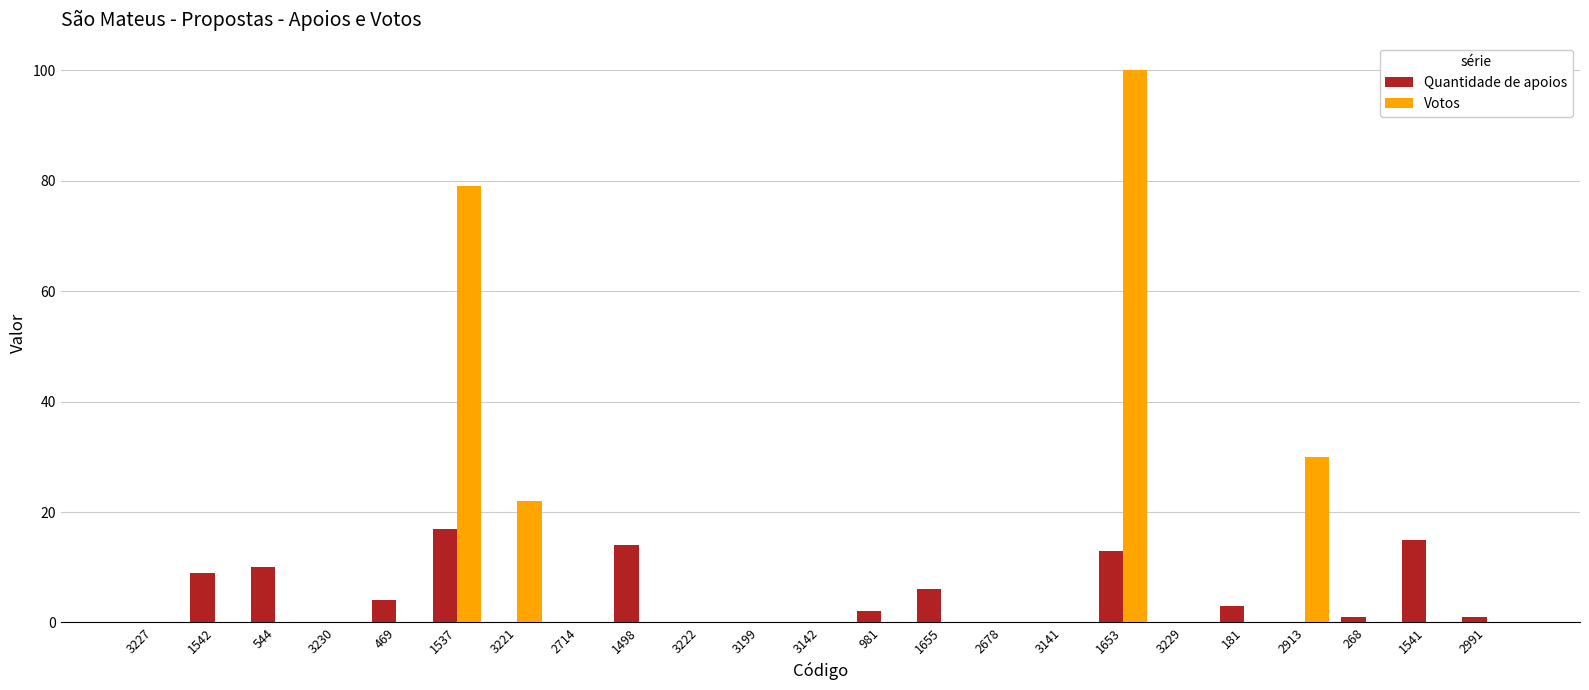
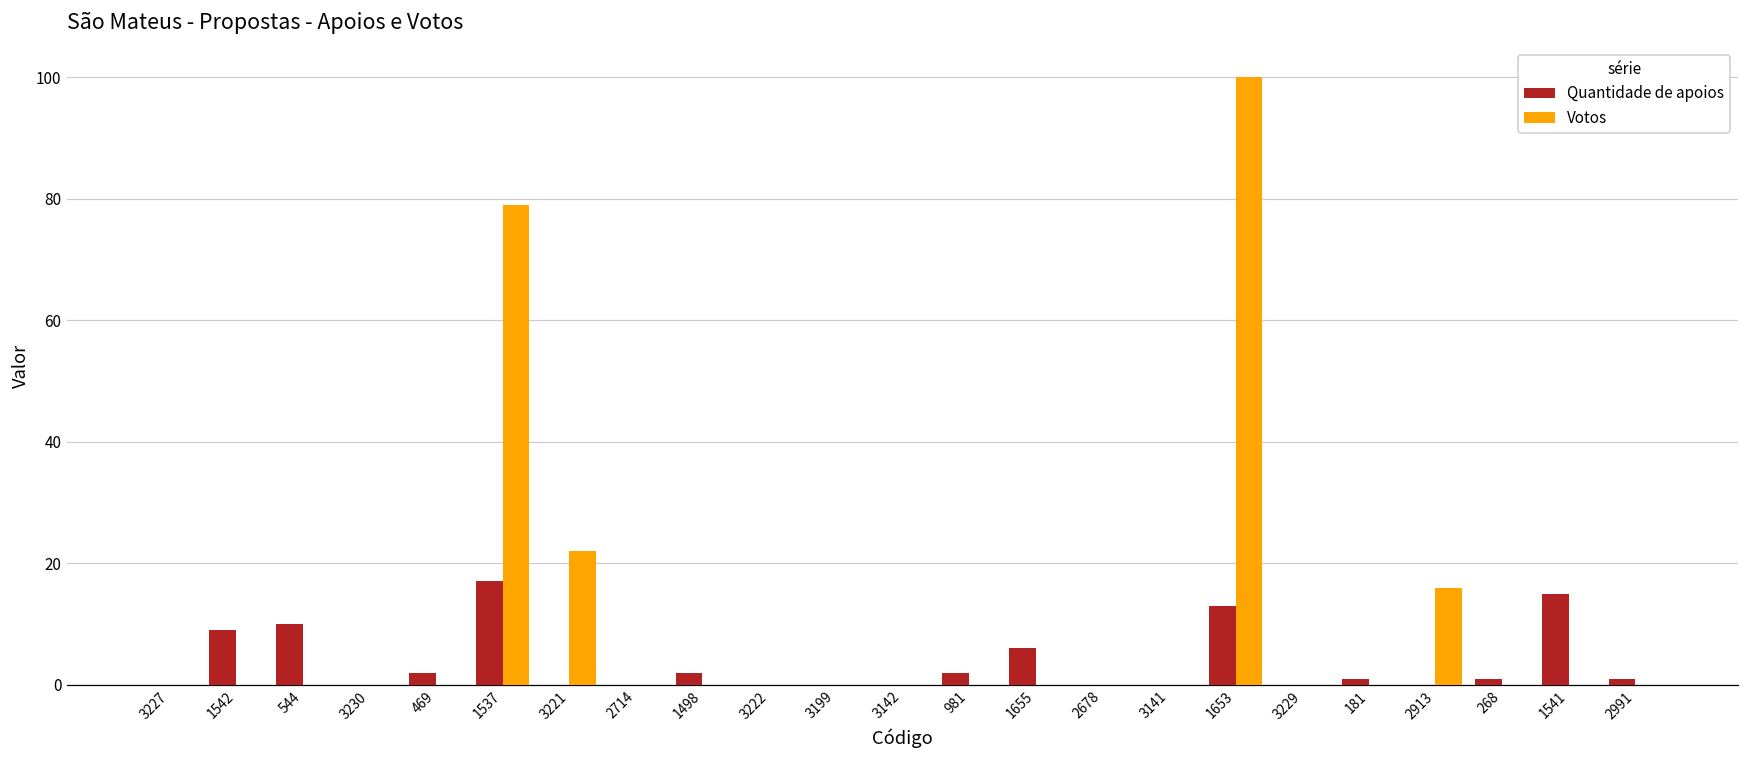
  {
    "Quantidade de apoios": {
      "3227": 0,
      "1542": 9,
      "544": 10,
      "3230": 0,
-     "469": 4,
+     "469": 2,
      "1537": 17,
      "3221": 0,
      "2714": 0,
-     "1498": 14,
+     "1498": 2,
      "3222": 0,
      "3199": 0,
      "3142": 0,
      "981": 2,
      "1655": 6,
      "2678": 0,
      "3141": 0,
      "1653": 13,
      "3229": 0,
-     "181": 3,
+     "181": 1,
      "2913": 0,
      "268": 1,
      "1541": 15,
      "2991": 1
    },
    "Votos": {
      "3227": 0,
      "1542": 0,
      "544": 0,
      "3230": 0,
      "469": 0,
      "1537": 79,
      "3221": 22,
      "2714": 0,
      "1498": 0,
      "3222": 0,
      "3199": 0,
      "3142": 0,
      "981": 0,
      "1655": 0,
      "2678": 0,
      "3141": 0,
      "1653": 100,
      "3229": 0,
      "181": 0,
-     "2913": 30,
+     "2913": 16,
      "268": 0,
      "1541": 0,
      "2991": 0
    }
  }
